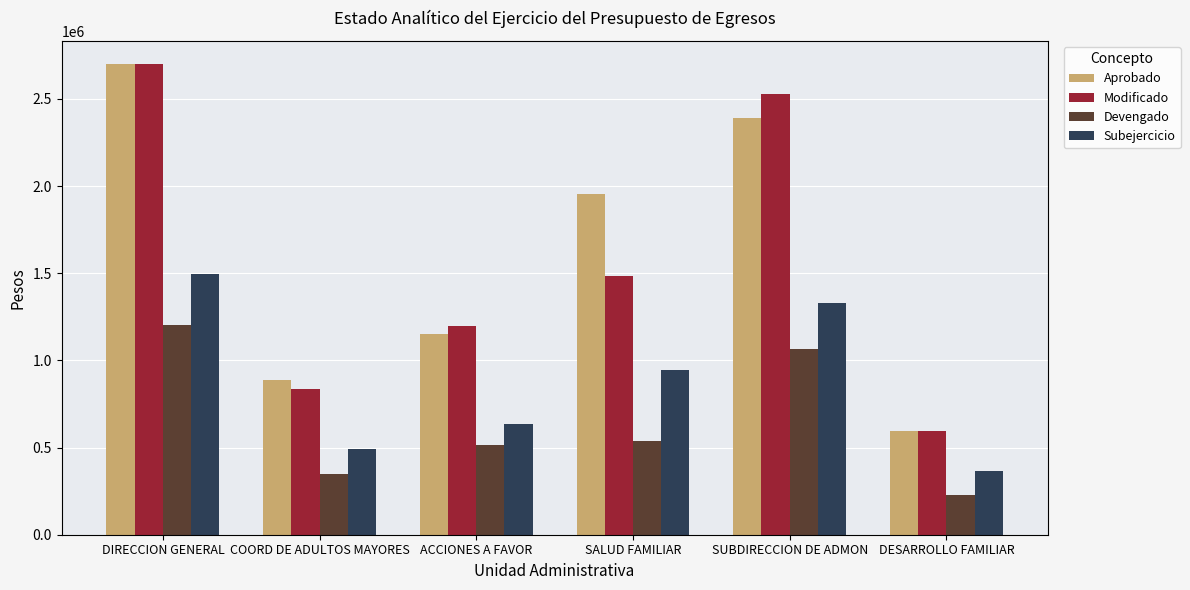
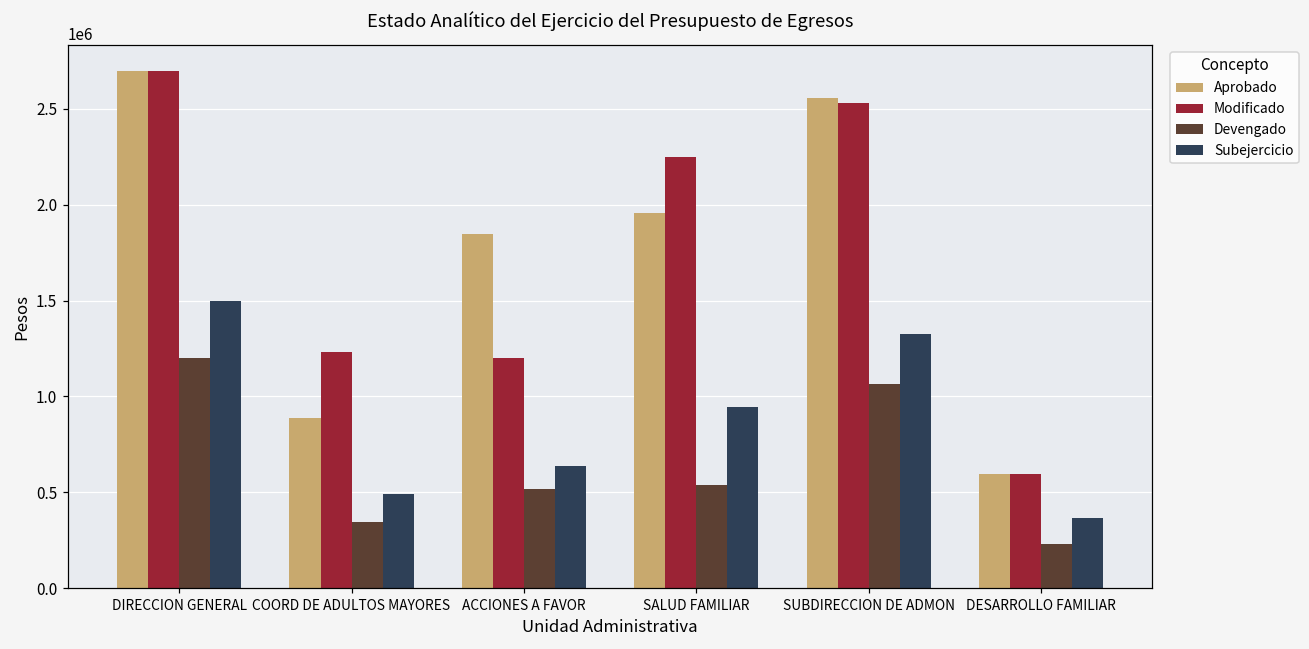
  {
    "Aprobado": {
      "DIRECCION GENERAL": 2700000,
      "COORD DE ADULTOS MAYORES": 890000,
-     "ACCIONES A FAVOR": 1150000,
+     "ACCIONES A FAVOR": 1850000,
      "SALUD FAMILIAR": 1960000,
-     "SUBDIRECCION DE ADMON": 2390000,
+     "SUBDIRECCION DE ADMON": 2560000,
      "DESARROLLO FAMILIAR": 590000
    },
    "Modificado": {
      "DIRECCION GENERAL": 2700000,
-     "COORD DE ADULTOS MAYORES": 840000,
+     "COORD DE ADULTOS MAYORES": 1230000,
      "ACCIONES A FAVOR": 1200000,
-     "SALUD FAMILIAR": 1480000,
+     "SALUD FAMILIAR": 2250000,
      "SUBDIRECCION DE ADMON": 2530000,
      "DESARROLLO FAMILIAR": 590000
    }
  }
